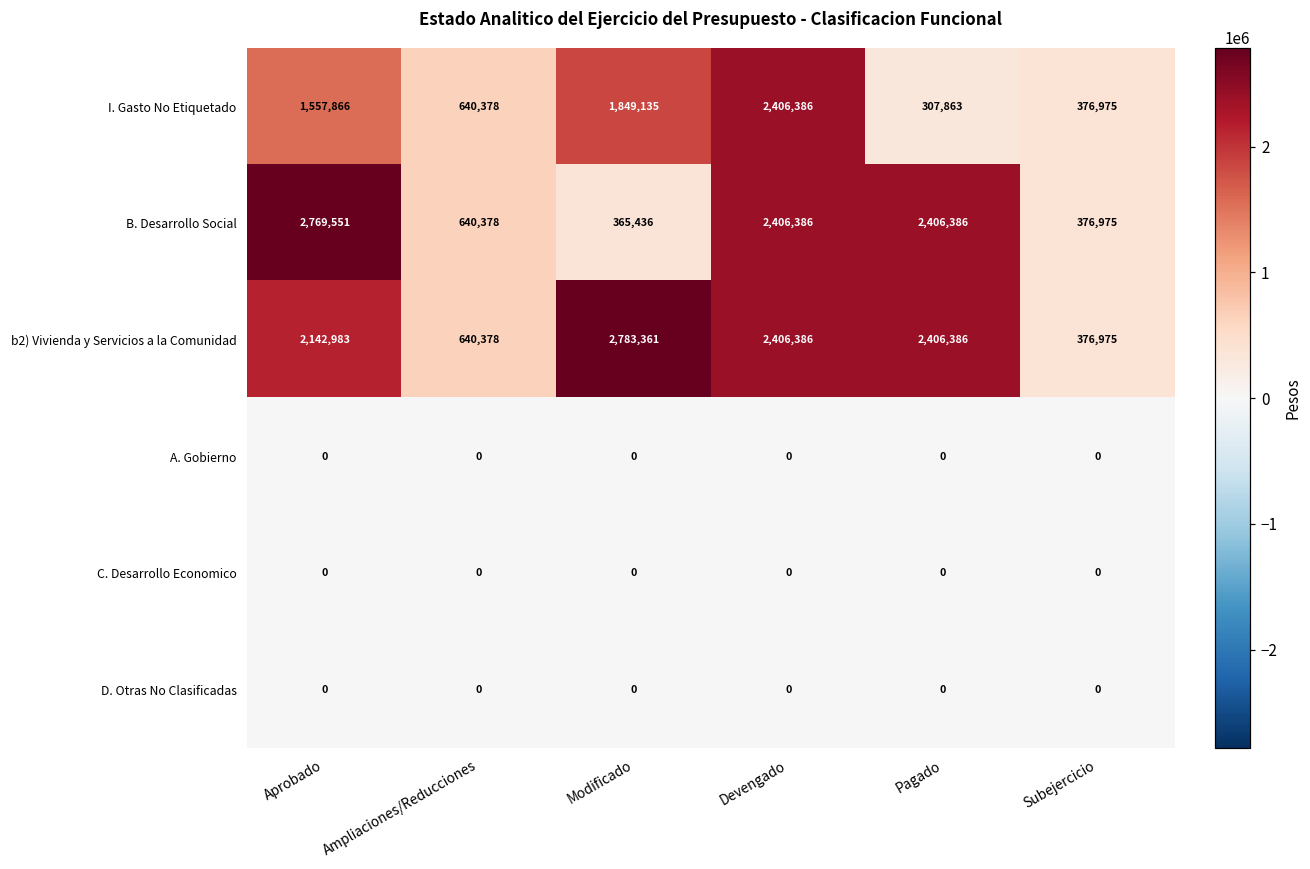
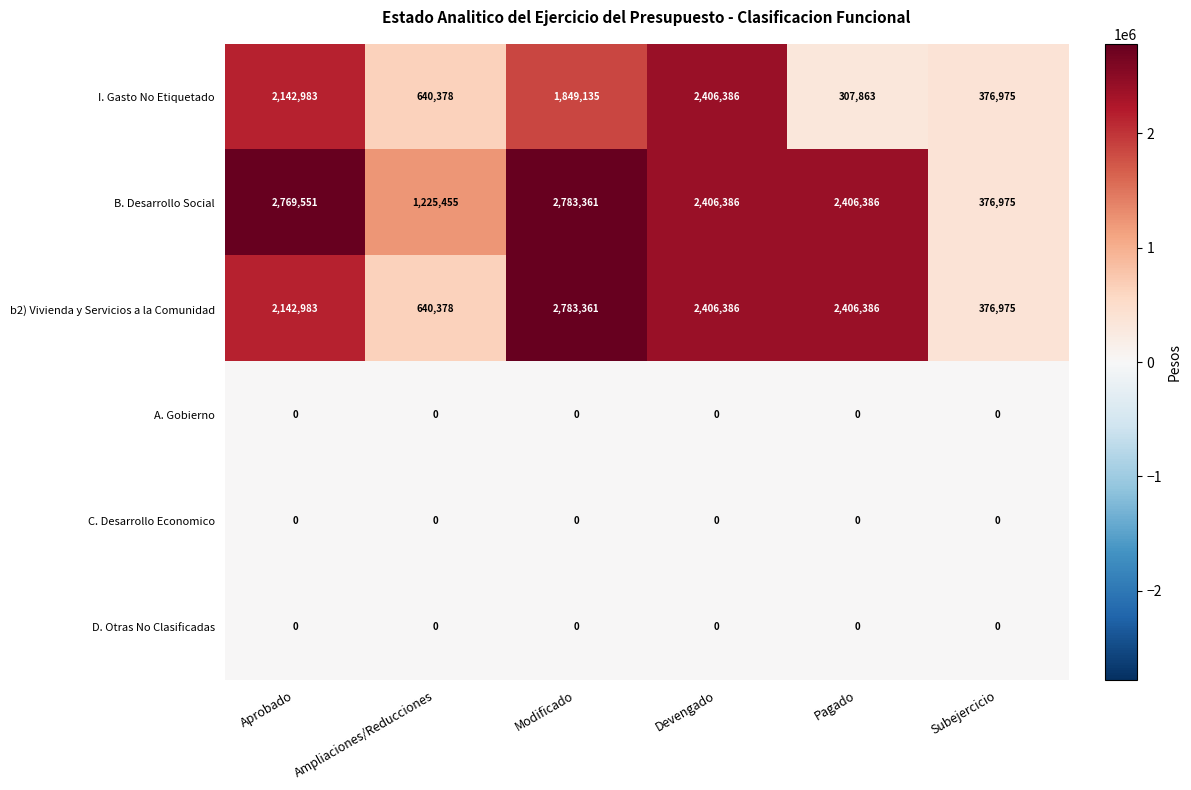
  {
    "I. Gasto No Etiquetado": {
-     "Aprobado": "1,557,866",
+     "Aprobado": "2,142,983",
      "Ampliaciones/Reducciones": "640,378",
      "Modificado": "1,849,135",
      "Devengado": "2,406,386",
      "Pagado": "307,863",
      "Subejercicio": "376,975"
    },
    "B. Desarrollo Social": {
      "Aprobado": "2,769,551",
-     "Ampliaciones/Reducciones": "640,378",
-     "Modificado": "365,436",
+     "Ampliaciones/Reducciones": "1,225,455",
+     "Modificado": "2,783,361",
      "Devengado": "2,406,386",
      "Pagado": "2,406,386",
      "Subejercicio": "376,975"
    },
    "b2) Vivienda y Servicios a la Comunidad": {
      "Aprobado": "2,142,983",
      "Ampliaciones/Reducciones": "640,378",
      "Modificado": "2,783,361",
      "Devengado": "2,406,386",
      "Pagado": "2,406,386",
      "Subejercicio": "376,975"
    },
    "A. Gobierno": {
      "Aprobado": "0",
      "Ampliaciones/Reducciones": "0",
      "Modificado": "0",
      "Devengado": "0",
      "Pagado": "0",
      "Subejercicio": "0"
    },
    "C. Desarrollo Economico": {
      "Aprobado": "0",
      "Ampliaciones/Reducciones": "0",
      "Modificado": "0",
      "Devengado": "0",
      "Pagado": "0",
      "Subejercicio": "0"
    },
    "D. Otras No Clasificadas": {
      "Aprobado": "0",
      "Ampliaciones/Reducciones": "0",
      "Modificado": "0",
      "Devengado": "0",
      "Pagado": "0",
      "Subejercicio": "0"
    }
  }
